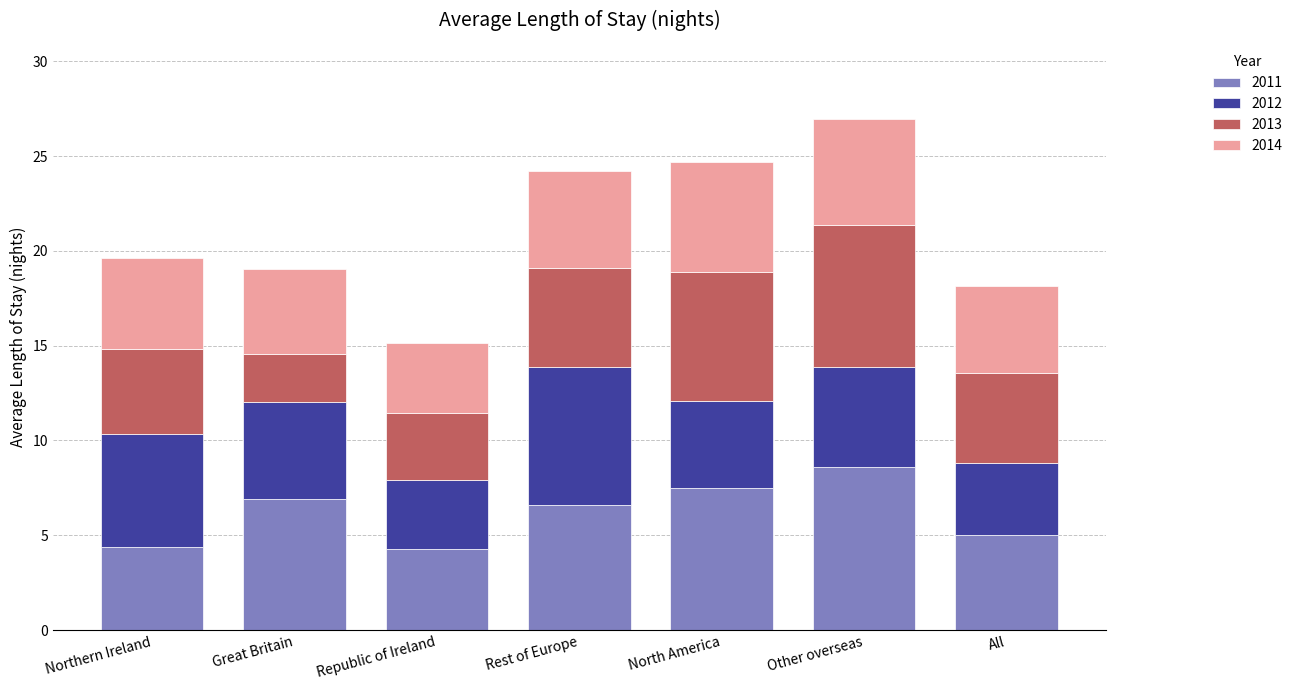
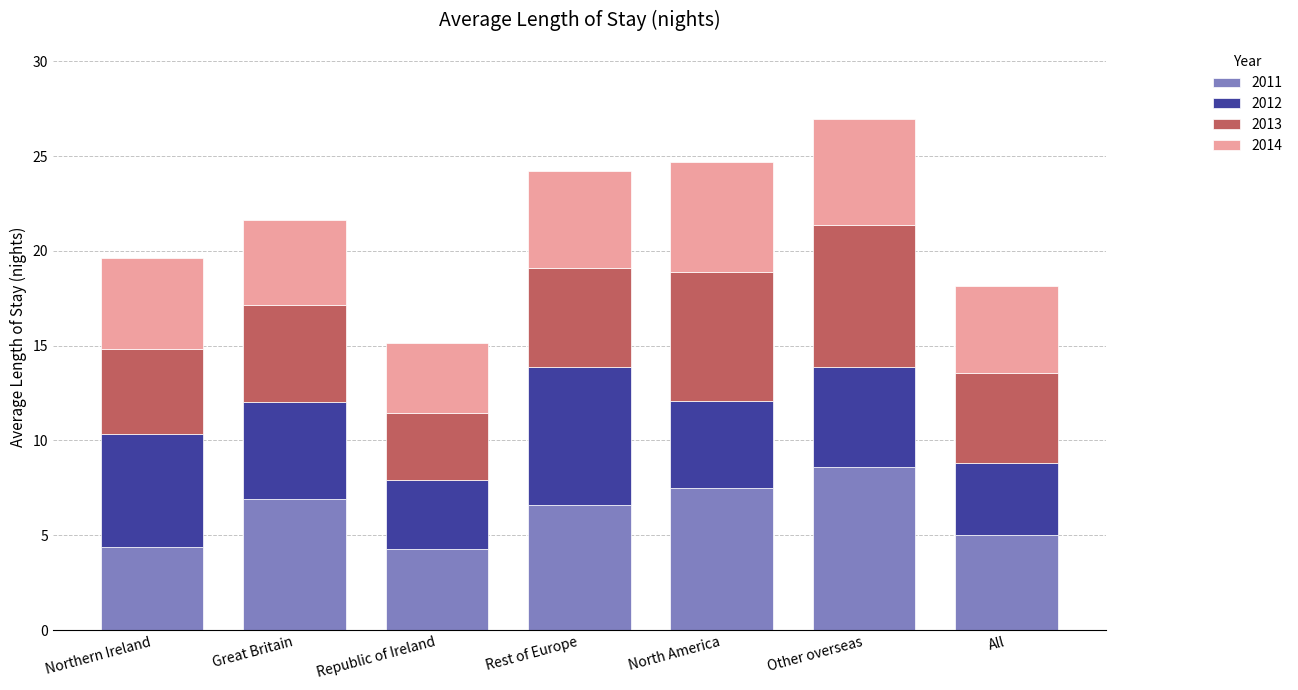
  {
    "2011": {
      "Northern Ireland": 4.4,
      "Great Britain": 6.9,
      "Republic of Ireland": 4.3,
      "Rest of Europe": 6.6,
      "North America": 7.5,
      "Other overseas": 8.6,
      "All": 5.0
    },
    "2012": {
      "Northern Ireland": 5.9,
      "Great Britain": 5.1,
      "Republic of Ireland": 3.7,
      "Rest of Europe": 7.3,
      "North America": 4.6,
      "Other overseas": 5.3,
      "All": 3.8
    },
    "2013": {
      "Northern Ireland": 4.5,
-     "Great Britain": 2.5,
+     "Great Britain": 5.1,
      "Republic of Ireland": 3.5,
      "Rest of Europe": 5.2,
      "North America": 6.8,
      "Other overseas": 7.5,
      "All": 4.8
    },
    "2014": {
      "Northern Ireland": 4.8,
      "Great Britain": 4.5,
      "Republic of Ireland": 3.7,
      "Rest of Europe": 5.2,
      "North America": 5.8,
      "Other overseas": 5.6,
      "All": 4.6
    }
  }
